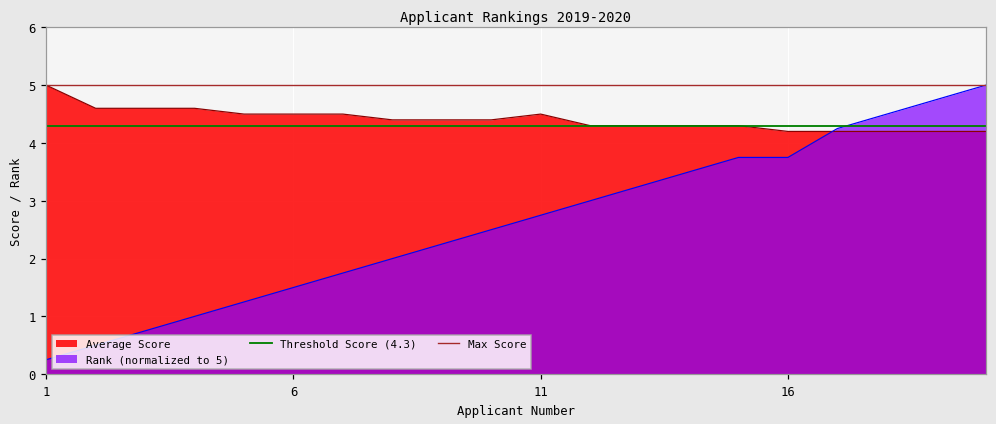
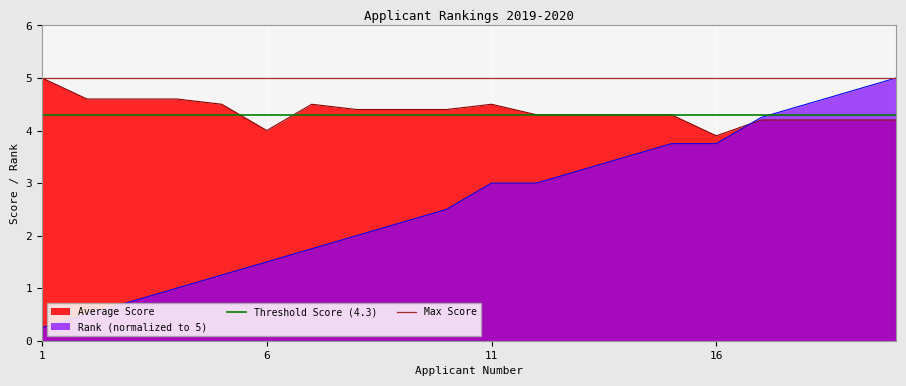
  {
    "Average Score": {
      "1": 5.0,
-     "6": 4.5,
+     "6": 4.0,
      "11": 4.5,
-     "16": 4.2
+     "16": 3.9
    },
    "Rank (normalized to 5)": {
      "1": 0.3,
      "6": 1.5,
-     "11": 2.8,
+     "11": 3.0,
      "16": 3.8
    }
  }
